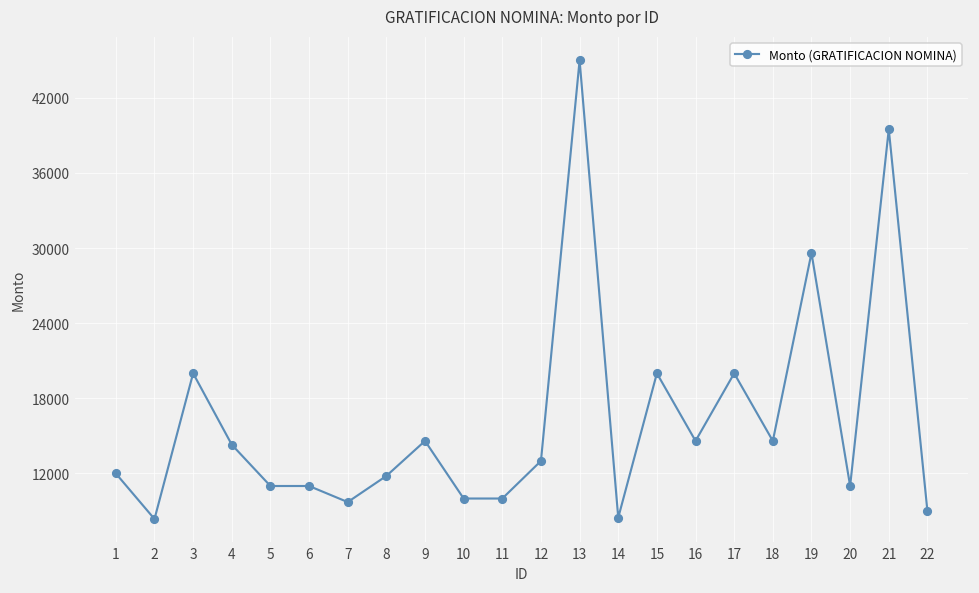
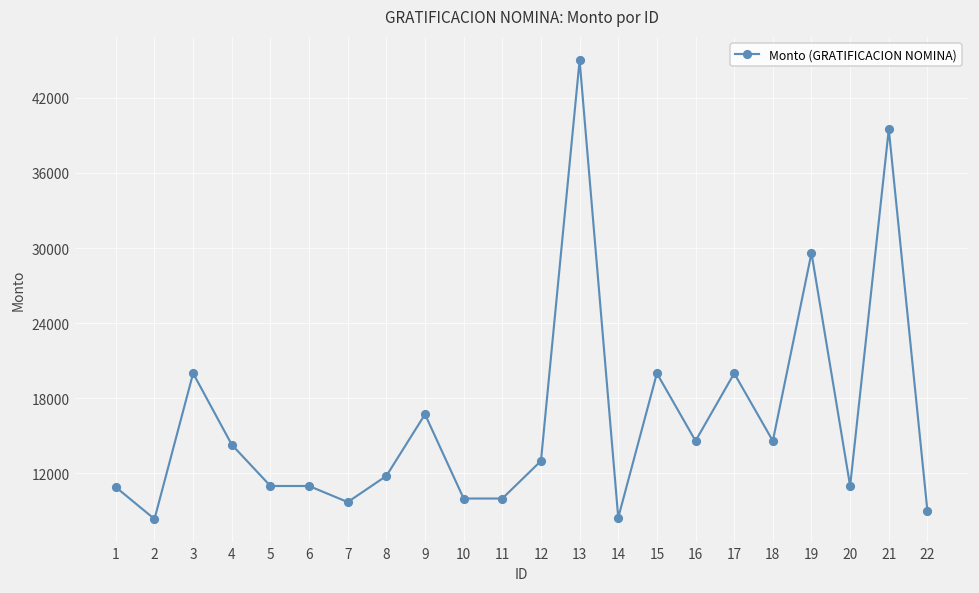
  {
-   "1": 12000,
+   "1": 10900,
    "2": 8400,
    "3": 20000,
    "4": 14300,
    "5": 11000,
    "6": 11000,
    "7": 9700,
    "8": 11800,
-   "9": 14600,
+   "9": 16700,
    "10": 10000,
    "11": 10000,
    "12": 13000,
    "13": 45000,
    "14": 8500,
    "15": 20000,
    "16": 14600,
    "17": 20000,
    "18": 14600,
    "19": 29600,
    "20": 11000,
    "21": 39500,
    "22": 9000
  }
